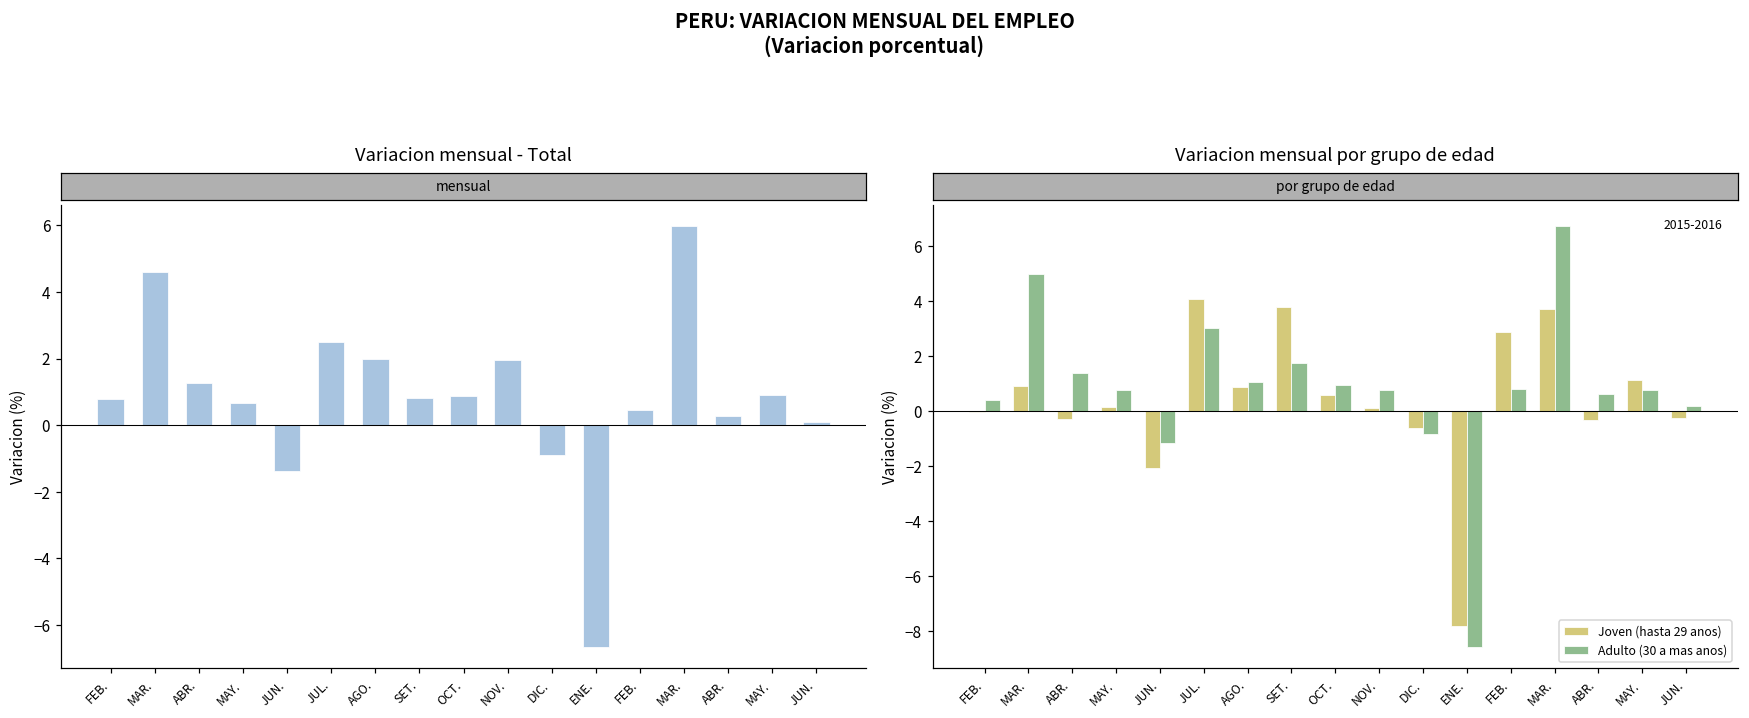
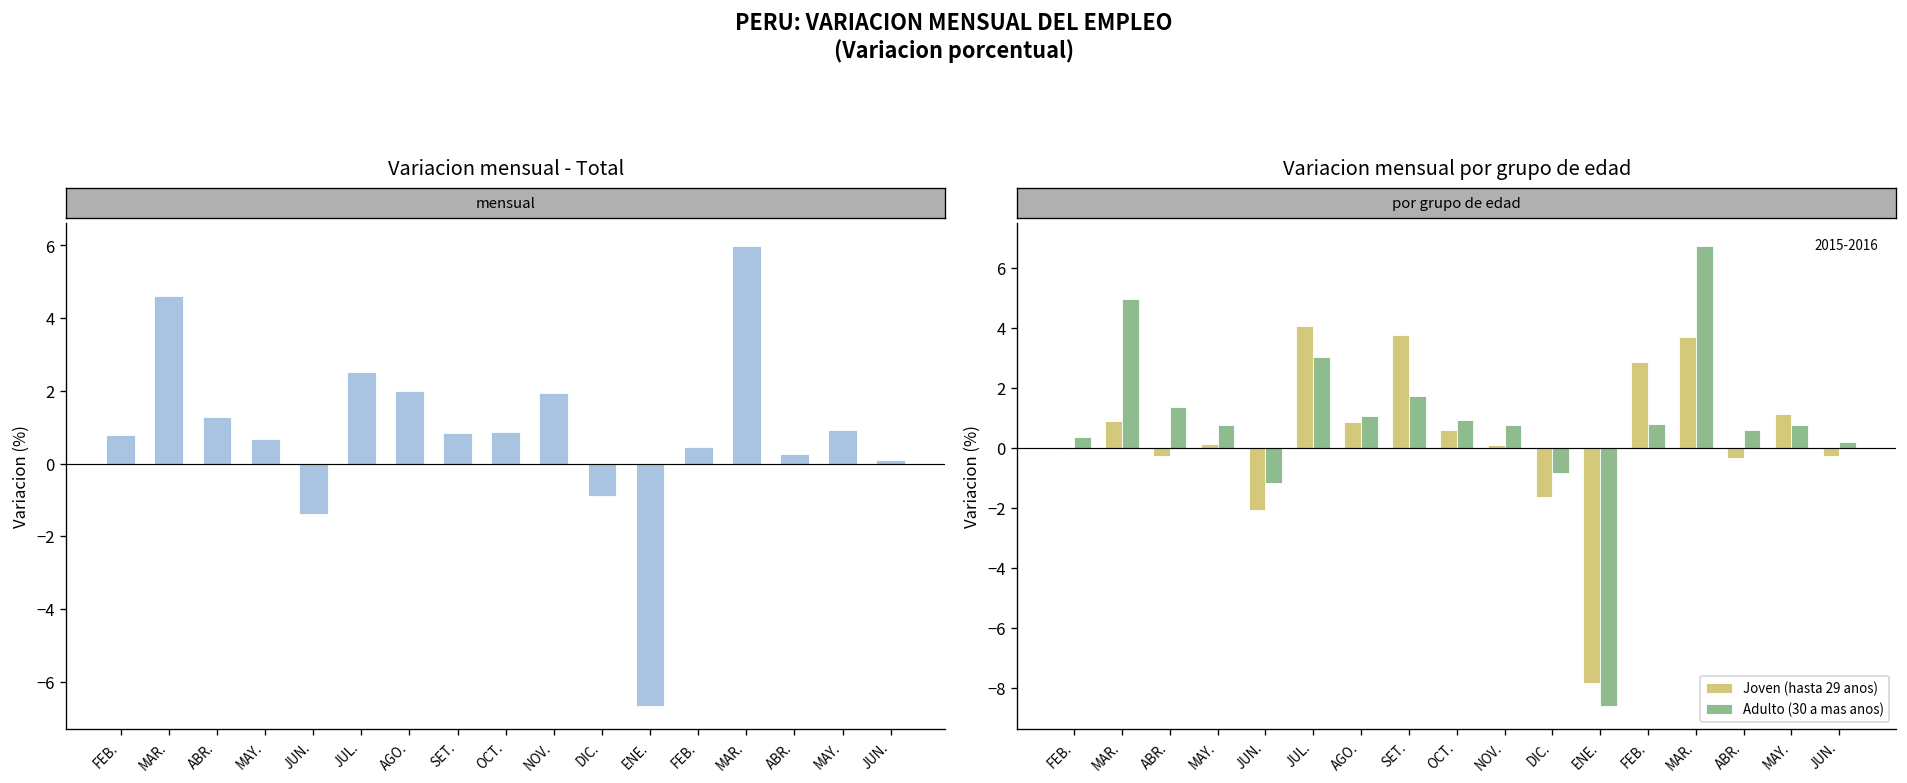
  {
    "Variacion mensual - Total": {
      "JUL.": 2.5,
      "AGO.": 2.0,
      "SET.": 0.8,
      "OCT.": 0.9,
      "NOV.": 2.0,
      "DIC.": -0.9,
      "ENE.": -6.7
    },
    "Variacion mensual por grupo de edad": {
      "Joven (hasta 29 anos)": {
        "JUL.": 4.1,
        "AGO.": 0.9,
        "SET.": 3.8,
        "OCT.": 0.6,
        "NOV.": 0.1,
-       "DIC.": -0.6,
+       "DIC.": -1.6,
        "ENE.": -7.8
      },
      "Adulto (30 a mas anos)": {
        "JUL.": 3.0,
        "AGO.": 1.1,
        "SET.": 1.7,
        "OCT.": 0.9,
        "NOV.": 0.8,
        "DIC.": -0.8,
        "ENE.": -8.6
      }
    }
  }
